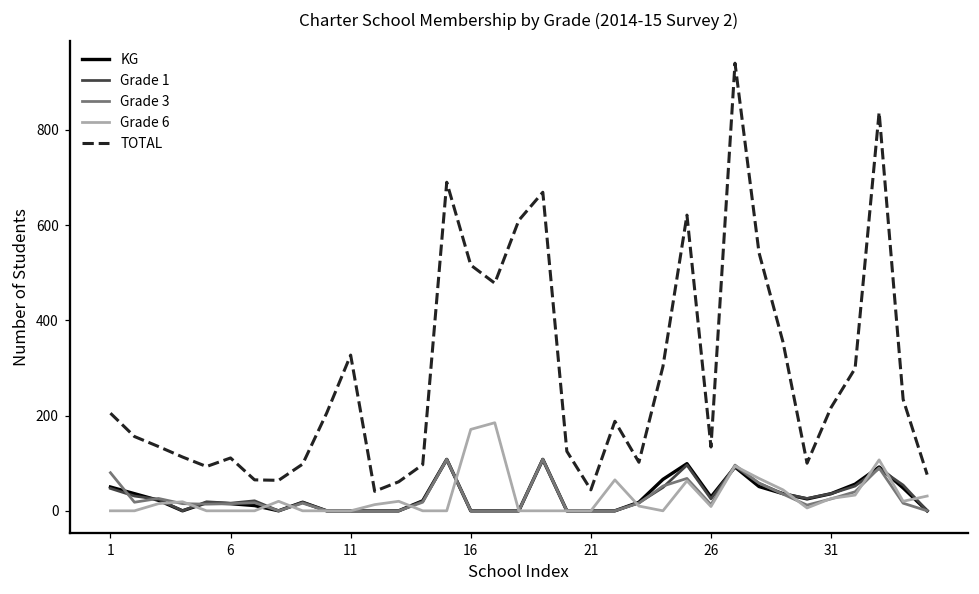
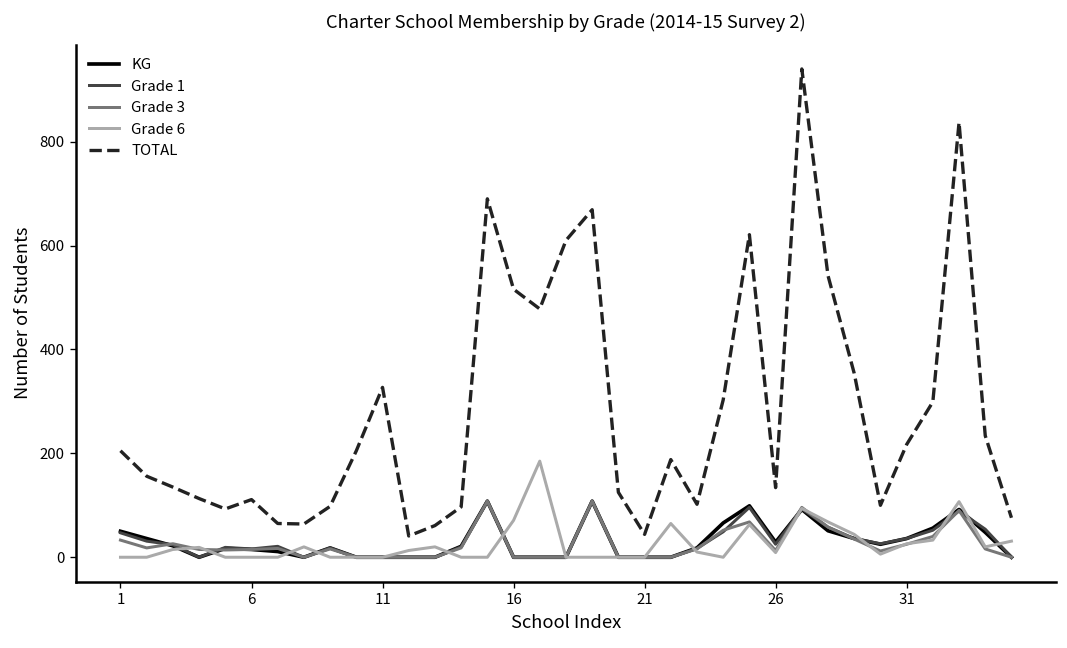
  {
    "Grade 3": {
-     "1": 80
+     "1": 30
    },
    "Grade 6": {
      "1": 0,
      "6": 0,
-     "16": 170
+     "16": 70
    }
  }
